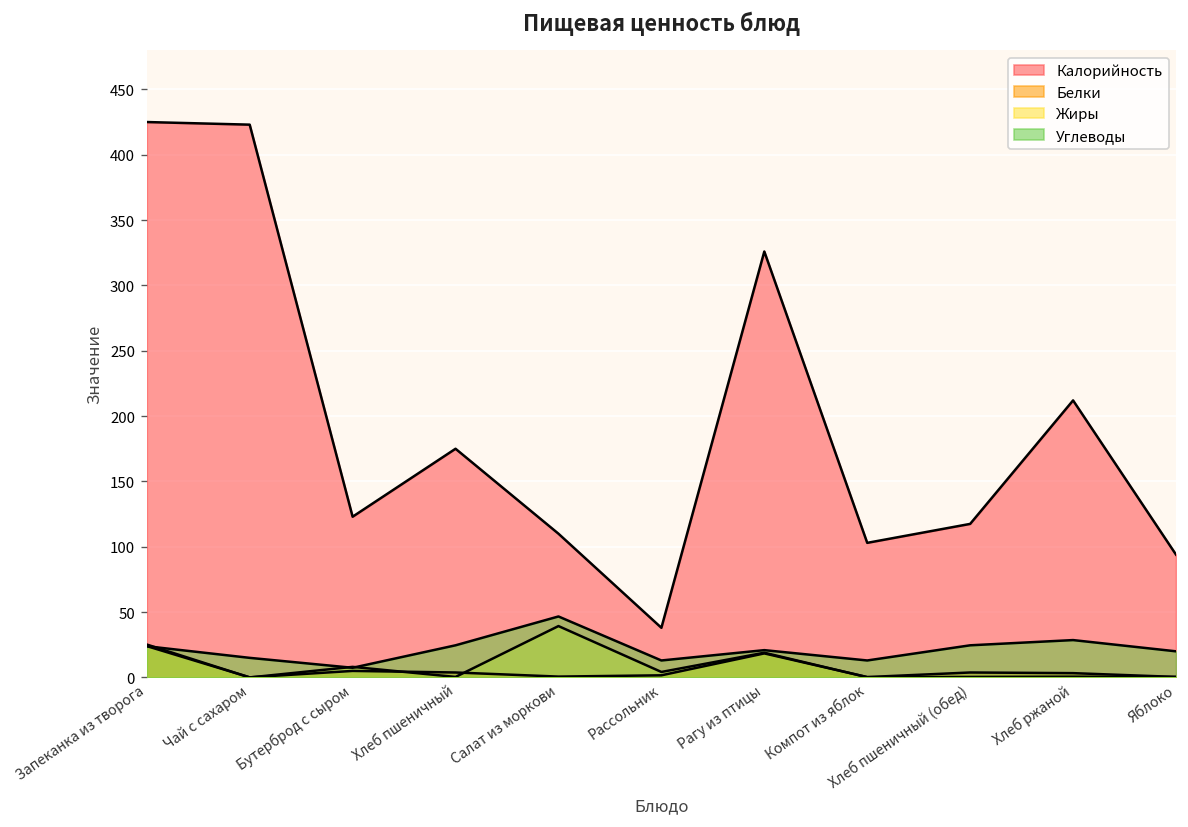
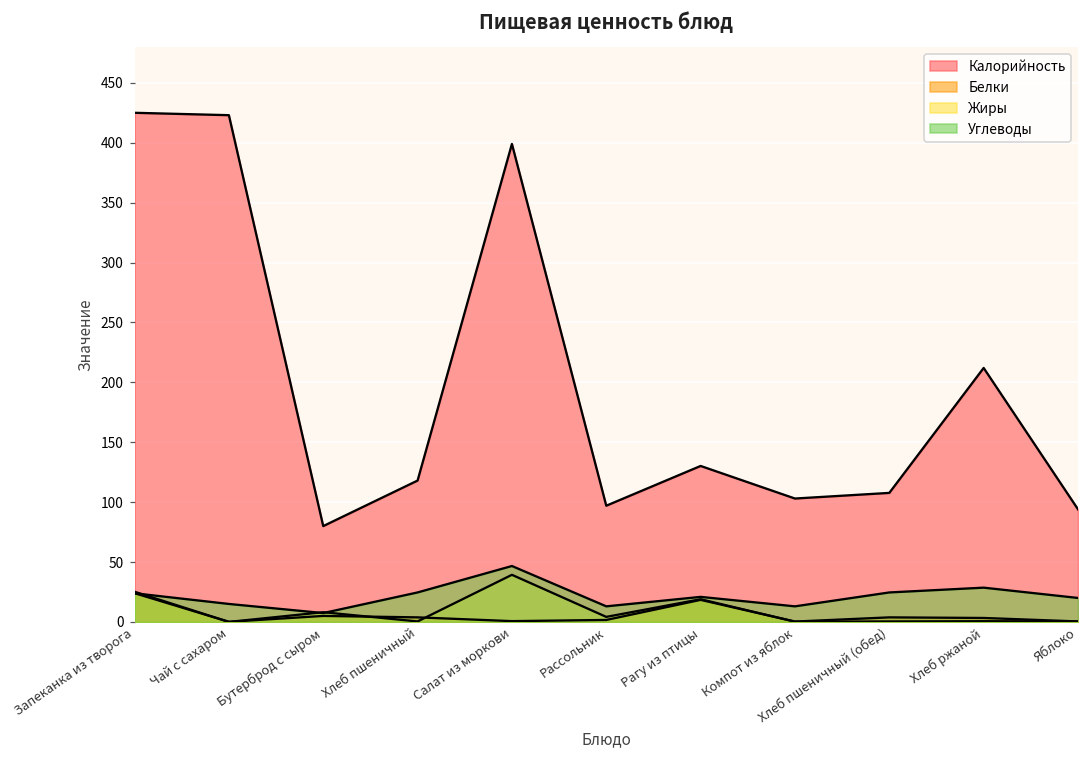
  {
    "Калорийность": {
      "Запеканка из творога": 425,
      "Чай с сахаром": 423,
-     "Бутерброд с сыром": 123,
-     "Хлеб пшеничный": 175,
-     "Салат из моркови": 110,
-     "Рассольник": 38,
-     "Рагу из птицы": 326,
+     "Бутерброд с сыром": 80,
+     "Хлеб пшеничный": 118,
+     "Салат из моркови": 399,
+     "Рассольник": 97,
+     "Рагу из птицы": 130,
      "Компот из яблок": 103,
-     "Хлеб пшеничный (обед)": 118,
+     "Хлеб пшеничный (обед)": 108,
      "Хлеб ржаной": 212,
      "Яблоко": 94
    },
    "Белки": {
      "Бутерброд с сыром": 5,
      "Хлеб пшеничный": 4,
      "Салат из моркови": 1,
      "Рассольник": 2,
      "Хлеб пшеничный (обед)": 4,
      "Хлеб ржаной": 3
    },
    "Жиры": {
      "Хлеб пшеничный": 0,
      "Салат из моркови": 39,
      "Рассольник": 4,
      "Хлеб пшеничный (обед)": 0,
      "Хлеб ржаной": 1
    },
    "Углеводы": {
      "Чай с сахаром": 15,
      "Хлеб пшеничный": 25,
      "Салат из моркови": 47,
      "Рассольник": 13,
      "Компот из яблок": 13,
      "Хлеб пшеничный (обед)": 25,
      "Хлеб ржаной": 29,
      "Яблоко": 20
    }
  }
